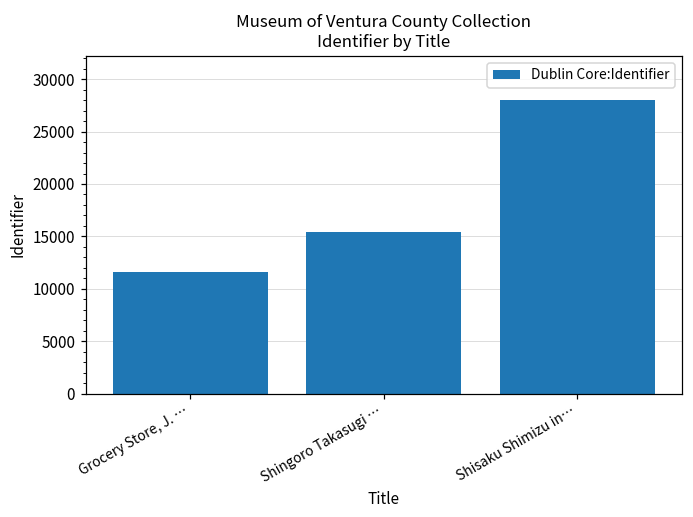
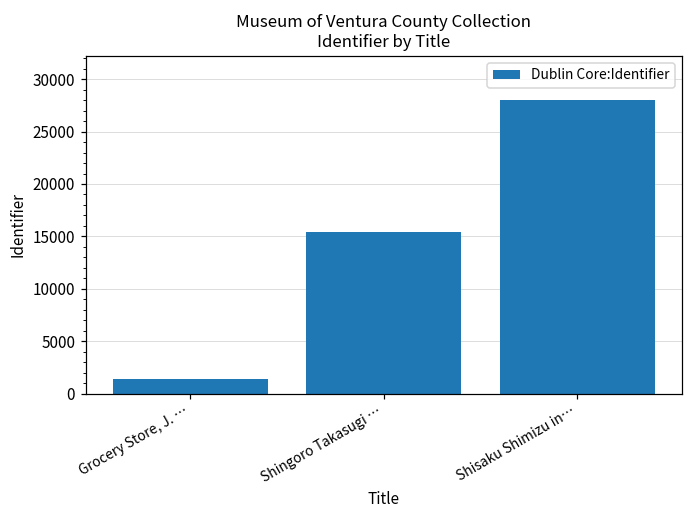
  {
-   "Grocery Store, J. …": 12000,
+   "Grocery Store, J. …": 1000,
    "Shingoro Takasugi …": 15000,
    "Shisaku Shimizu in…": 28000
  }
